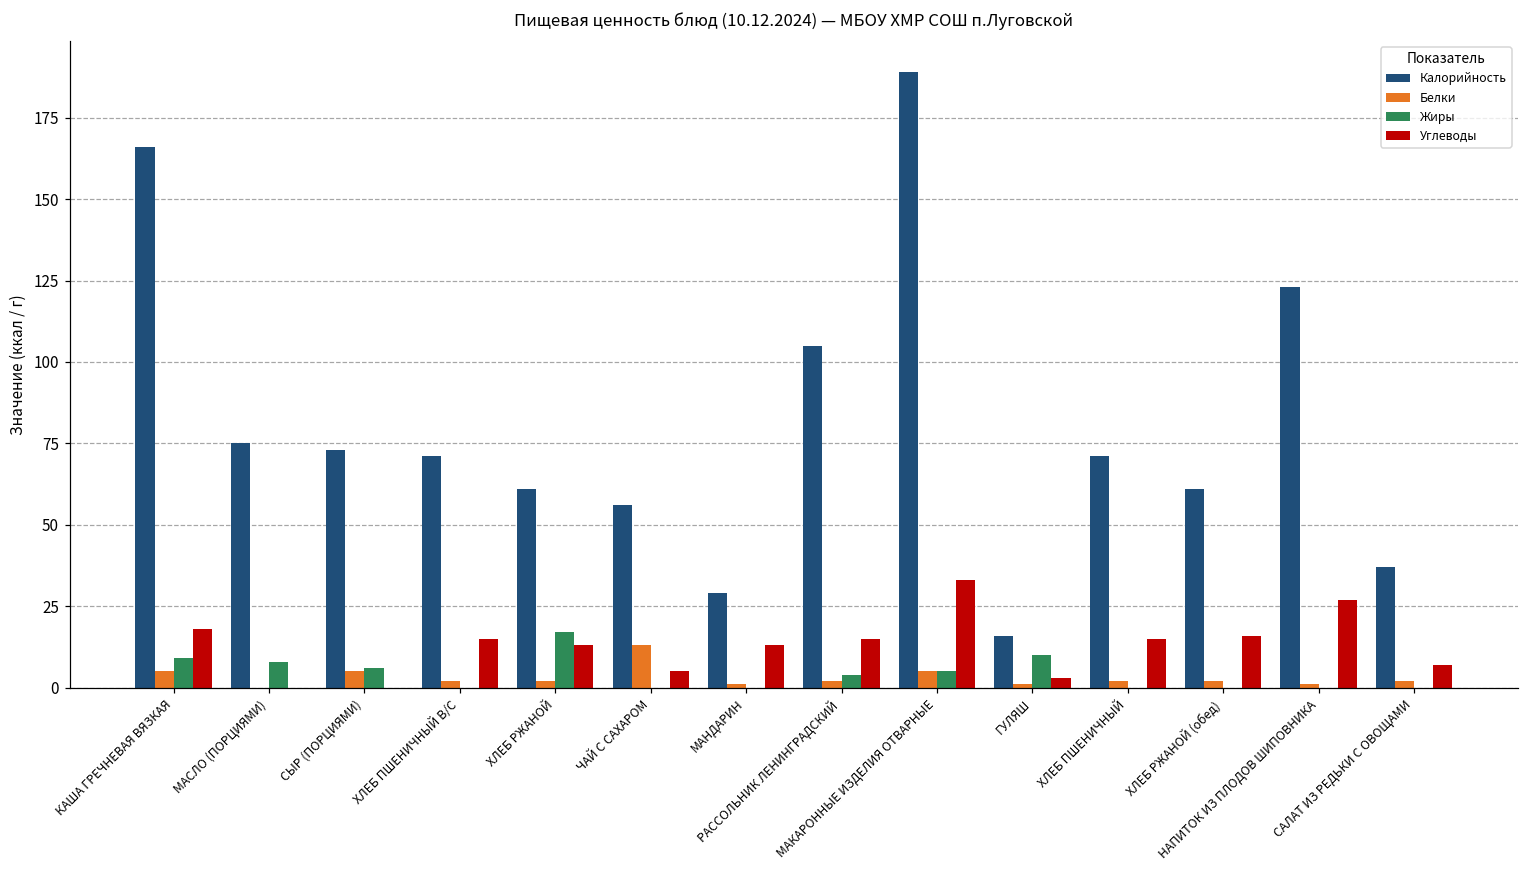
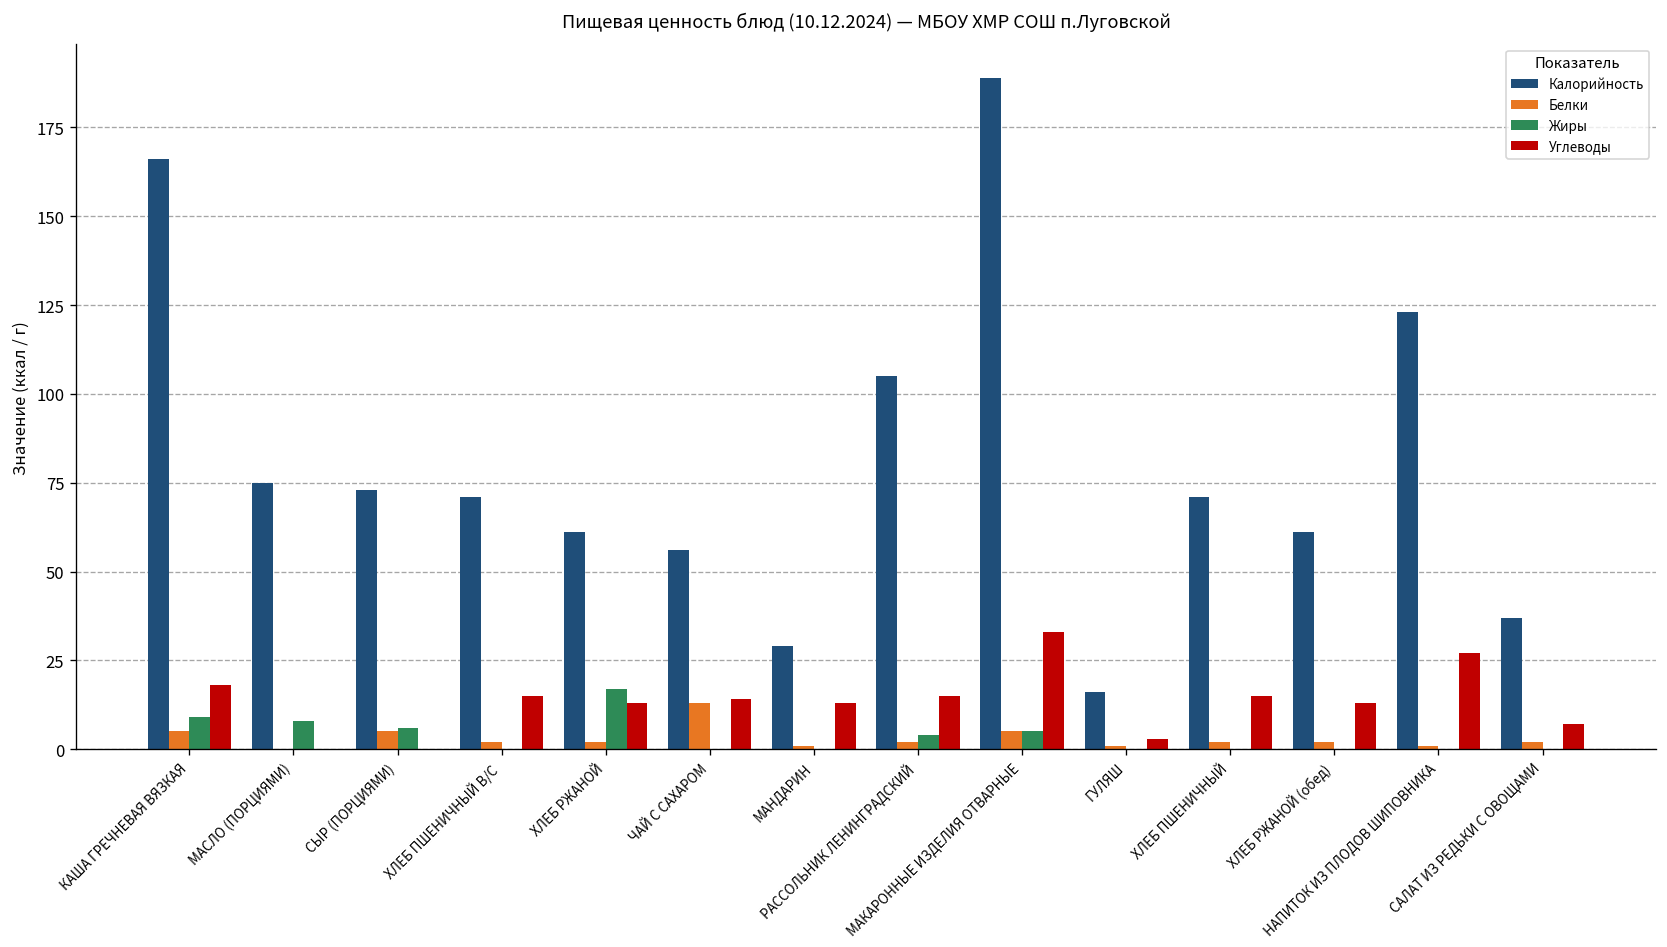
  {
    "Калорийность": {
      "КАША ГРЕЧНЕВАЯ ВЯЗКАЯ": 166,
      "МАСЛО (ПОРЦИЯМИ)": 75,
      "СЫР (ПОРЦИЯМИ)": 73,
      "ХЛЕБ ПШЕНИЧНЫЙ В/С": 71,
      "ХЛЕБ РЖАНОЙ": 61,
      "ЧАЙ С САХАРОМ": 56,
      "МАНДАРИН": 29,
      "РАССОЛЬНИК ЛЕНИНГРАДСКИЙ": 105,
      "МАКАРОННЫЕ ИЗДЕЛИЯ ОТВАРНЫЕ": 189,
      "ГУЛЯШ": 16,
      "ХЛЕБ ПШЕНИЧНЫЙ": 71,
      "ХЛЕБ РЖАНОЙ (обед)": 61,
      "НАПИТОК ИЗ ПЛОДОВ ШИПОВНИКА": 123,
      "САЛАТ ИЗ РЕДЬКИ С ОВОЩАМИ": 37
    },
    "Белки": {
      "КАША ГРЕЧНЕВАЯ ВЯЗКАЯ": 5,
      "МАСЛО (ПОРЦИЯМИ)": 0,
      "СЫР (ПОРЦИЯМИ)": 5,
      "ХЛЕБ ПШЕНИЧНЫЙ В/С": 2,
      "ХЛЕБ РЖАНОЙ": 2,
      "ЧАЙ С САХАРОМ": 13,
      "МАНДАРИН": 1,
      "РАССОЛЬНИК ЛЕНИНГРАДСКИЙ": 2,
      "МАКАРОННЫЕ ИЗДЕЛИЯ ОТВАРНЫЕ": 5,
      "ГУЛЯШ": 1,
      "ХЛЕБ ПШЕНИЧНЫЙ": 2,
      "ХЛЕБ РЖАНОЙ (обед)": 2,
      "НАПИТОК ИЗ ПЛОДОВ ШИПОВНИКА": 1,
      "САЛАТ ИЗ РЕДЬКИ С ОВОЩАМИ": 2
    },
    "Жиры": {
      "КАША ГРЕЧНЕВАЯ ВЯЗКАЯ": 9,
      "МАСЛО (ПОРЦИЯМИ)": 8,
      "СЫР (ПОРЦИЯМИ)": 6,
      "ХЛЕБ ПШЕНИЧНЫЙ В/С": 0,
      "ХЛЕБ РЖАНОЙ": 17,
      "ЧАЙ С САХАРОМ": 0,
      "МАНДАРИН": 0,
      "РАССОЛЬНИК ЛЕНИНГРАДСКИЙ": 4,
      "МАКАРОННЫЕ ИЗДЕЛИЯ ОТВАРНЫЕ": 5,
-     "ГУЛЯШ": 10,
+     "ГУЛЯШ": 0,
      "ХЛЕБ ПШЕНИЧНЫЙ": 0,
      "ХЛЕБ РЖАНОЙ (обед)": 0,
      "НАПИТОК ИЗ ПЛОДОВ ШИПОВНИКА": 0,
      "САЛАТ ИЗ РЕДЬКИ С ОВОЩАМИ": 0
    },
    "Углеводы": {
      "КАША ГРЕЧНЕВАЯ ВЯЗКАЯ": 18,
      "МАСЛО (ПОРЦИЯМИ)": 0,
      "СЫР (ПОРЦИЯМИ)": 0,
      "ХЛЕБ ПШЕНИЧНЫЙ В/С": 15,
      "ХЛЕБ РЖАНОЙ": 13,
-     "ЧАЙ С САХАРОМ": 5,
+     "ЧАЙ С САХАРОМ": 14,
      "МАНДАРИН": 13,
      "РАССОЛЬНИК ЛЕНИНГРАДСКИЙ": 15,
      "МАКАРОННЫЕ ИЗДЕЛИЯ ОТВАРНЫЕ": 33,
      "ГУЛЯШ": 3,
      "ХЛЕБ ПШЕНИЧНЫЙ": 15,
-     "ХЛЕБ РЖАНОЙ (обед)": 16,
+     "ХЛЕБ РЖАНОЙ (обед)": 13,
      "НАПИТОК ИЗ ПЛОДОВ ШИПОВНИКА": 27,
      "САЛАТ ИЗ РЕДЬКИ С ОВОЩАМИ": 7
    }
  }
